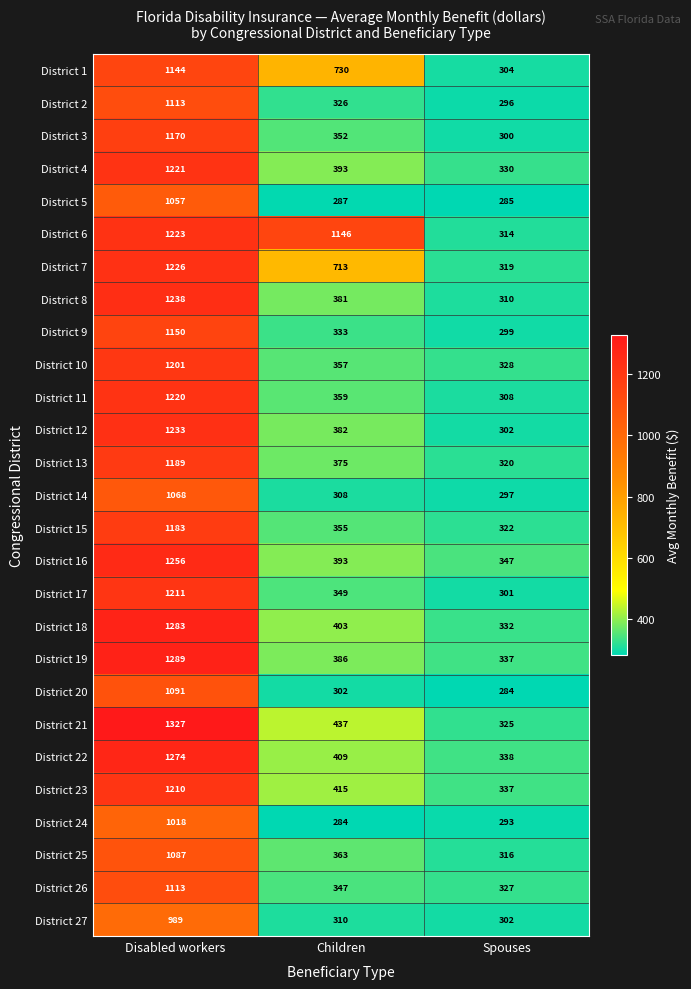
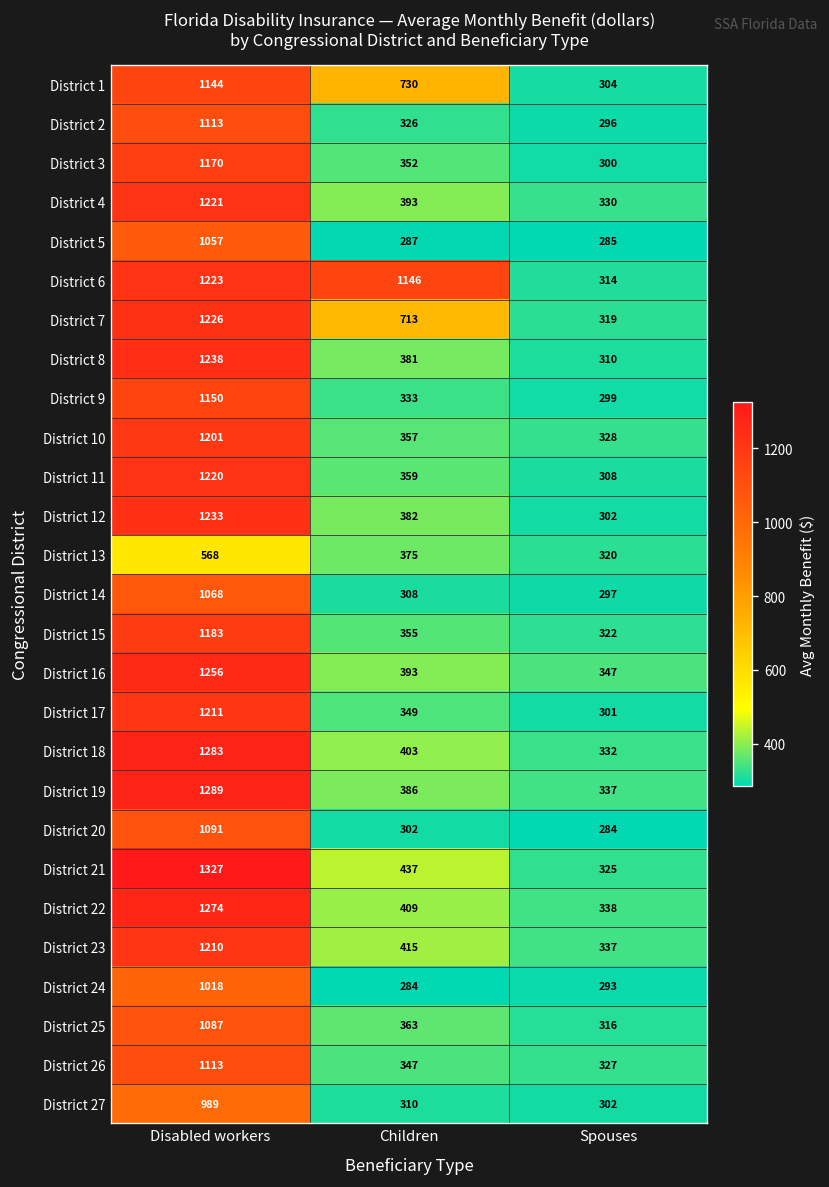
  {
    "District 1": {
      "Disabled workers": 1144,
      "Children": 730,
      "Spouses": 304
    },
    "District 2": {
      "Disabled workers": 1113,
      "Children": 326,
      "Spouses": 296
    },
    "District 3": {
      "Disabled workers": 1170,
      "Children": 352,
      "Spouses": 300
    },
    "District 4": {
      "Disabled workers": 1221,
      "Children": 393,
      "Spouses": 330
    },
    "District 5": {
      "Disabled workers": 1057,
      "Children": 287,
      "Spouses": 285
    },
    "District 6": {
      "Disabled workers": 1223,
      "Children": 1146,
      "Spouses": 314
    },
    "District 7": {
      "Disabled workers": 1226,
      "Children": 713,
      "Spouses": 319
    },
    "District 8": {
      "Disabled workers": 1238,
      "Children": 381,
      "Spouses": 310
    },
    "District 9": {
      "Disabled workers": 1150,
      "Children": 333,
      "Spouses": 299
    },
    "District 10": {
      "Disabled workers": 1201,
      "Children": 357,
      "Spouses": 328
    },
    "District 11": {
      "Disabled workers": 1220,
      "Children": 359,
      "Spouses": 308
    },
    "District 12": {
      "Disabled workers": 1233,
      "Children": 382,
      "Spouses": 302
    },
    "District 13": {
-     "Disabled workers": 1189,
+     "Disabled workers": 568,
      "Children": 375,
      "Spouses": 320
    },
    "District 14": {
      "Disabled workers": 1068,
      "Children": 308,
      "Spouses": 297
    },
    "District 15": {
      "Disabled workers": 1183,
      "Children": 355,
      "Spouses": 322
    },
    "District 16": {
      "Disabled workers": 1256,
      "Children": 393,
      "Spouses": 347
    },
    "District 17": {
      "Disabled workers": 1211,
      "Children": 349,
      "Spouses": 301
    },
    "District 18": {
      "Disabled workers": 1283,
      "Children": 403,
      "Spouses": 332
    },
    "District 19": {
      "Disabled workers": 1289,
      "Children": 386,
      "Spouses": 337
    },
    "District 20": {
      "Disabled workers": 1091,
      "Children": 302,
      "Spouses": 284
    },
    "District 21": {
      "Disabled workers": 1327,
      "Children": 437,
      "Spouses": 325
    },
    "District 22": {
      "Disabled workers": 1274,
      "Children": 409,
      "Spouses": 338
    },
    "District 23": {
      "Disabled workers": 1210,
      "Children": 415,
      "Spouses": 337
    },
    "District 24": {
      "Disabled workers": 1018,
      "Children": 284,
      "Spouses": 293
    },
    "District 25": {
      "Disabled workers": 1087,
      "Children": 363,
      "Spouses": 316
    },
    "District 26": {
      "Disabled workers": 1113,
      "Children": 347,
      "Spouses": 327
    },
    "District 27": {
      "Disabled workers": 989,
      "Children": 310,
      "Spouses": 302
    }
  }
